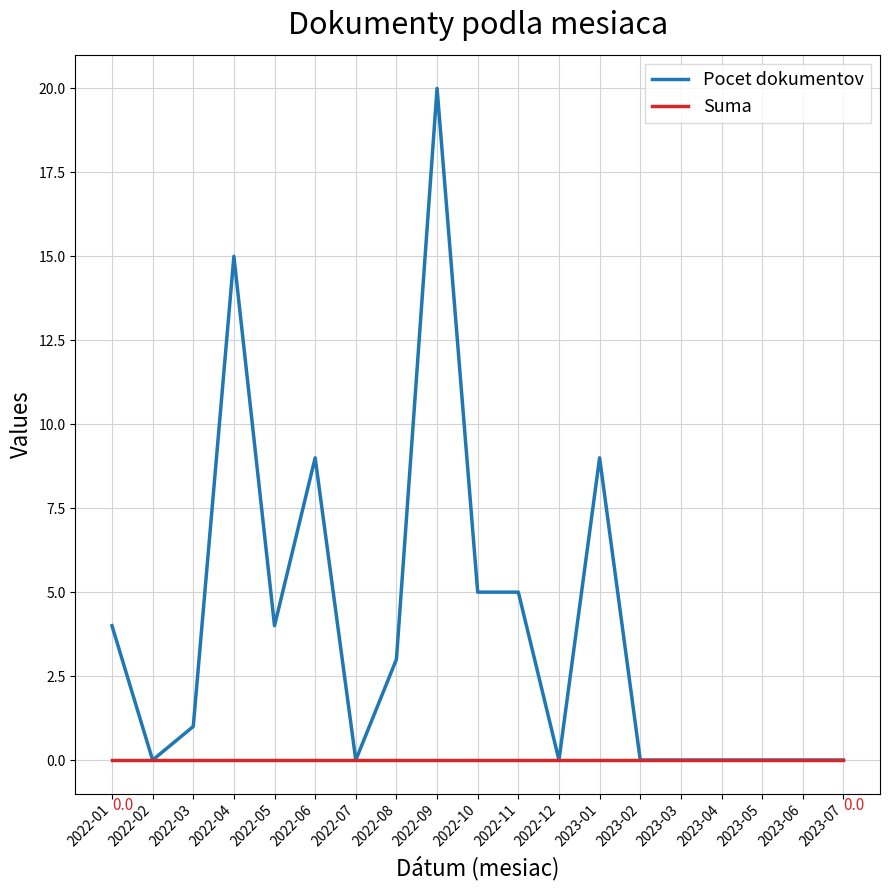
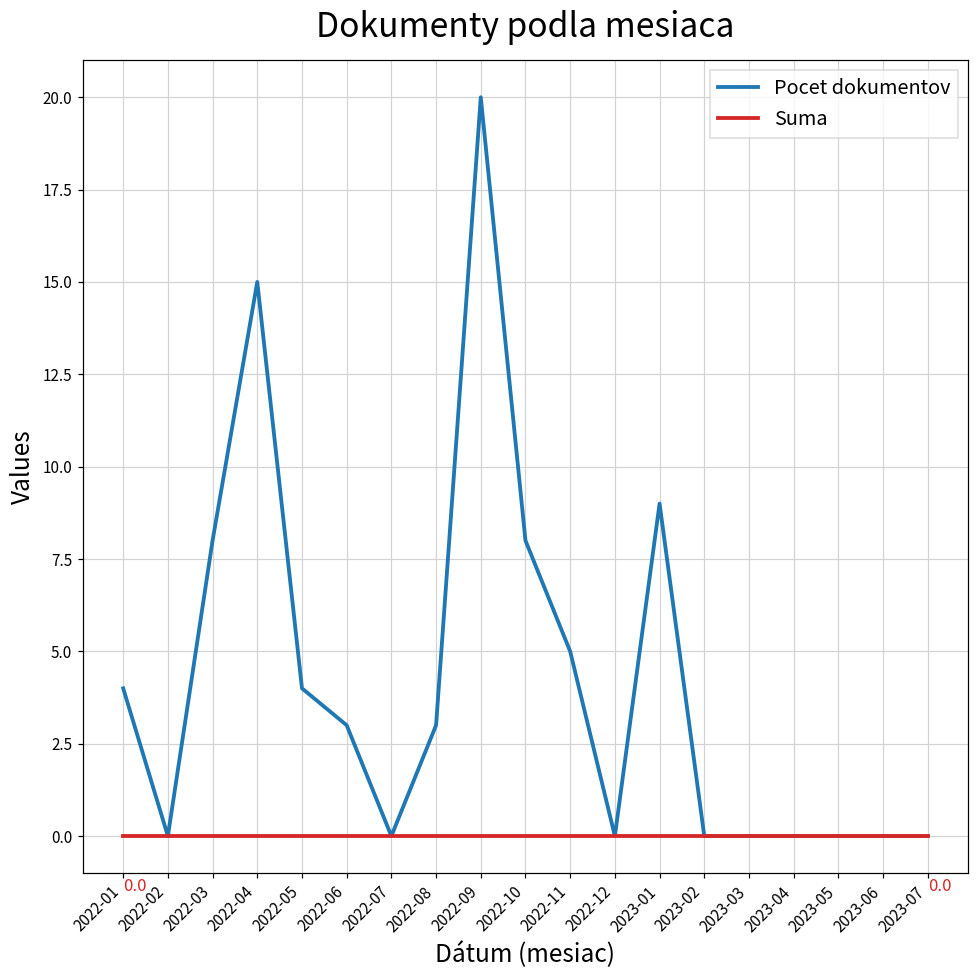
  {
    "Pocet dokumentov": {
      "2022-01": 4,
-     "2022-03": 1,
+     "2022-03": 8,
      "2022-04": 15,
      "2022-05": 4,
-     "2022-06": 9,
+     "2022-06": 3,
      "2022-08": 3,
      "2022-09": 20,
-     "2022-10": 5,
+     "2022-10": 8,
      "2022-11": 5,
      "2023-01": 9
    },
    "Suma": {
      "2022-01": 0,
      "2022-03": 0,
      "2022-04": 0,
      "2022-05": 0,
      "2022-06": 0,
      "2022-08": 0,
      "2022-09": 0,
      "2022-10": 0,
      "2022-11": 0,
      "2023-01": 0
    }
  }
